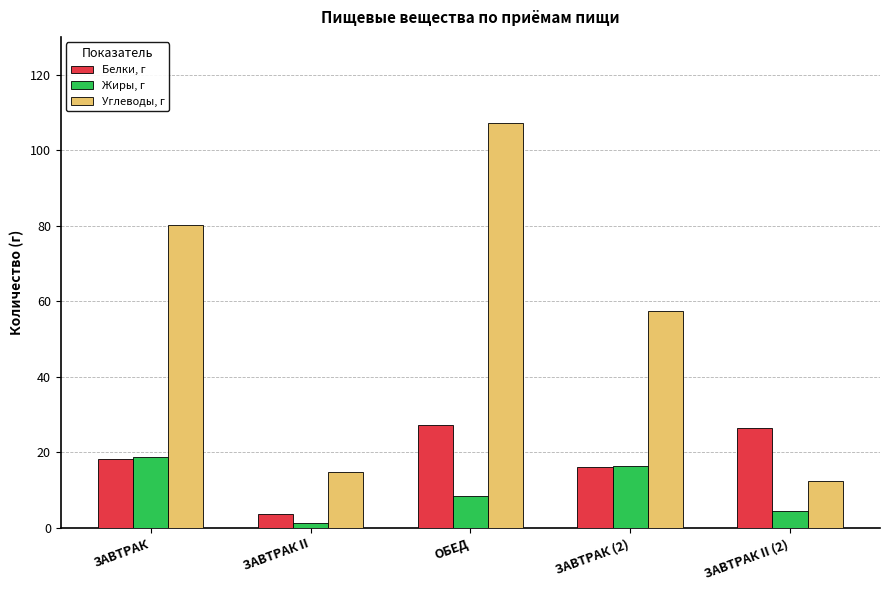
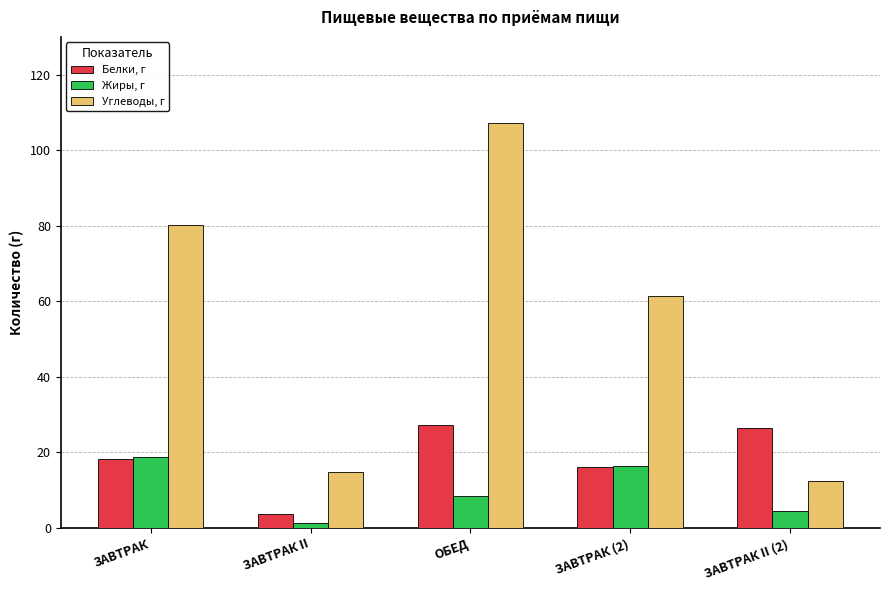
  {
    "Белки, г": {
      "ЗАВТРАК": 18,
      "ЗАВТРАК II": 4,
      "ОБЕД": 27,
      "ЗАВТРАК (2)": 16,
      "ЗАВТРАК II (2)": 26
    },
    "Жиры, г": {
      "ЗАВТРАК": 19,
      "ЗАВТРАК II": 1,
      "ОБЕД": 9,
      "ЗАВТРАК (2)": 16,
      "ЗАВТРАК II (2)": 5
    },
    "Углеводы, г": {
      "ЗАВТРАК": 80,
      "ЗАВТРАК II": 15,
      "ОБЕД": 107,
-     "ЗАВТРАК (2)": 58,
+     "ЗАВТРАК (2)": 62,
      "ЗАВТРАК II (2)": 12
    }
  }
